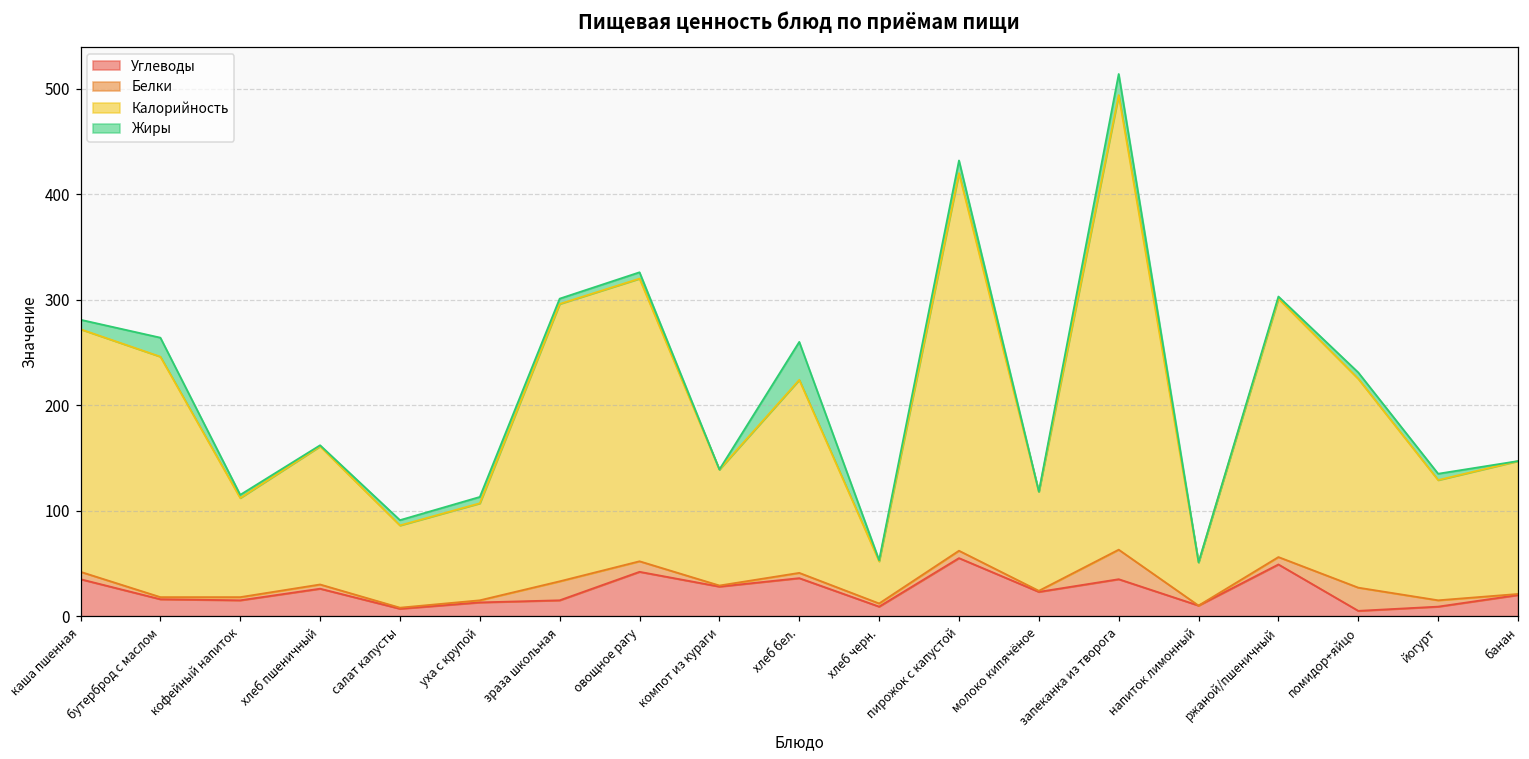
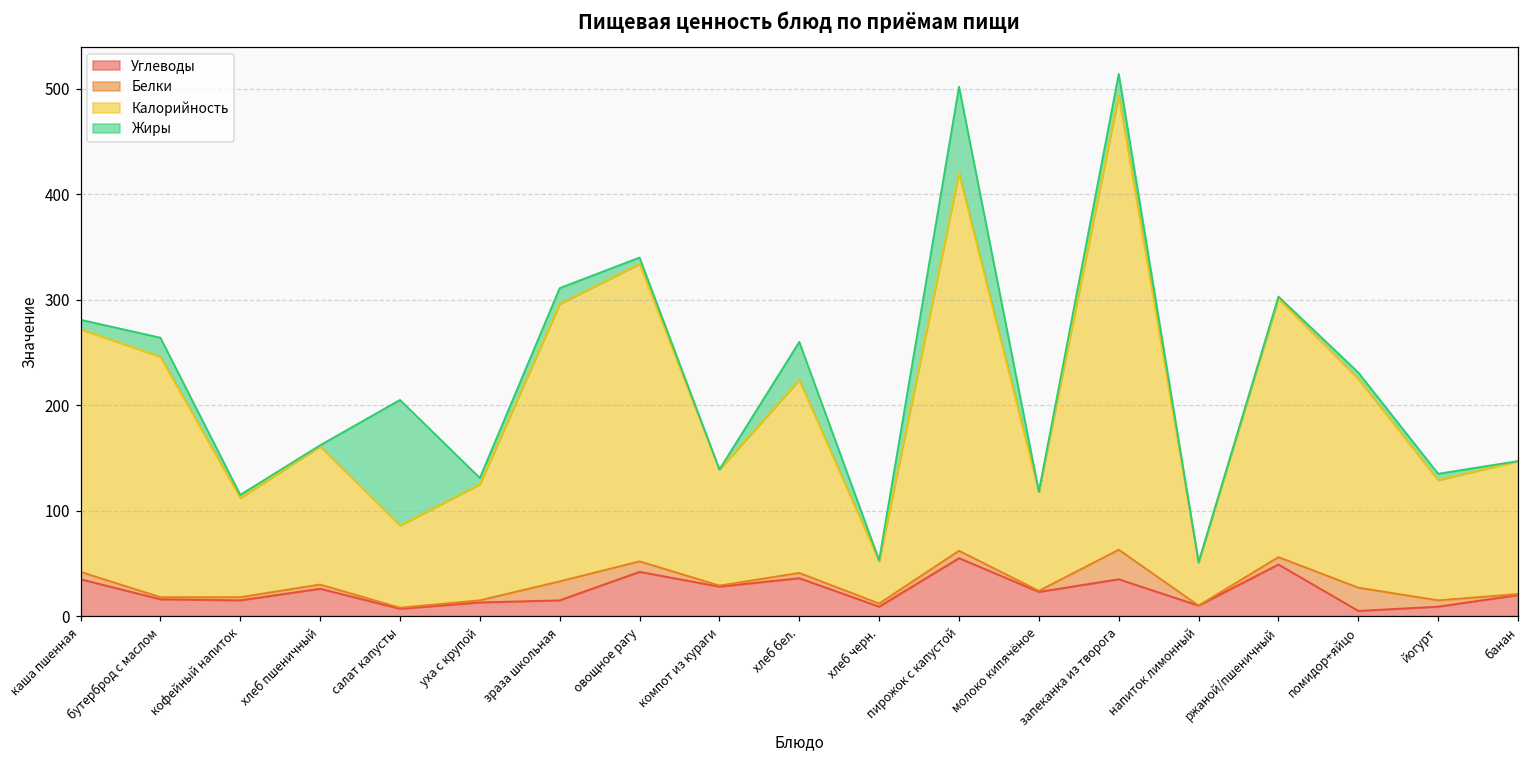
  {
    "Калорийность": {
      "каша пшенная": 230,
      "бутерброд с маслом": 230,
      "кофейный напиток": 90,
      "салат капусты": 80,
-     "уха с крупой": 90,
+     "уха с крупой": 110,
      "зраза школьная": 260,
-     "овощное рагу": 270,
+     "овощное рагу": 280,
      "хлеб бел.": 180,
      "пирожок с капустой": 360,
      "запеканка из творога": 430,
      "помидор+яйцо": 200,
      "йогурт": 110
    },
    "Жиры": {
      "каша пшенная": 10,
      "бутерброд с маслом": 20,
      "кофейный напиток": 0,
-     "салат капусты": 10,
+     "салат капусты": 120,
      "уха с крупой": 10,
-     "зраза школьная": 10,
+     "зраза школьная": 20,
      "овощное рагу": 10,
      "хлеб бел.": 40,
-     "пирожок с капустой": 10,
+     "пирожок с капустой": 80,
      "запеканка из творога": 20,
      "помидор+яйцо": 10,
      "йогурт": 10
    }
  }
